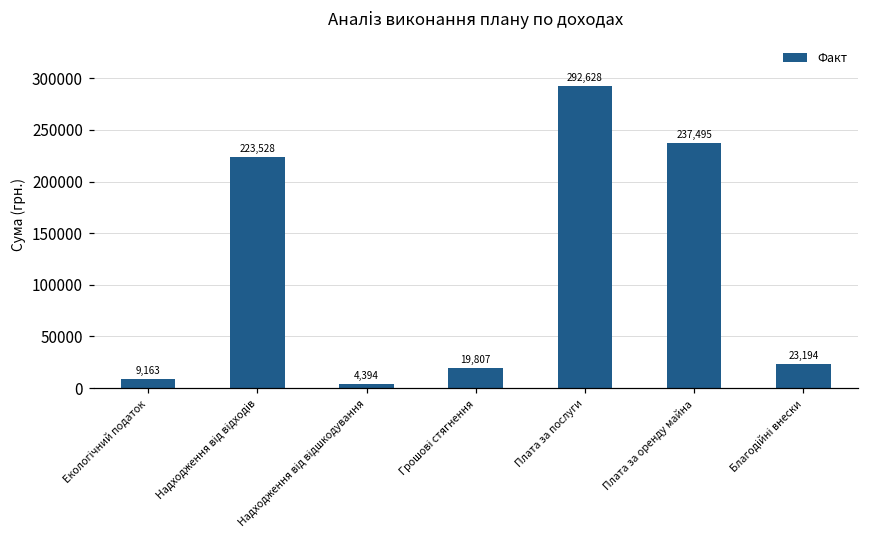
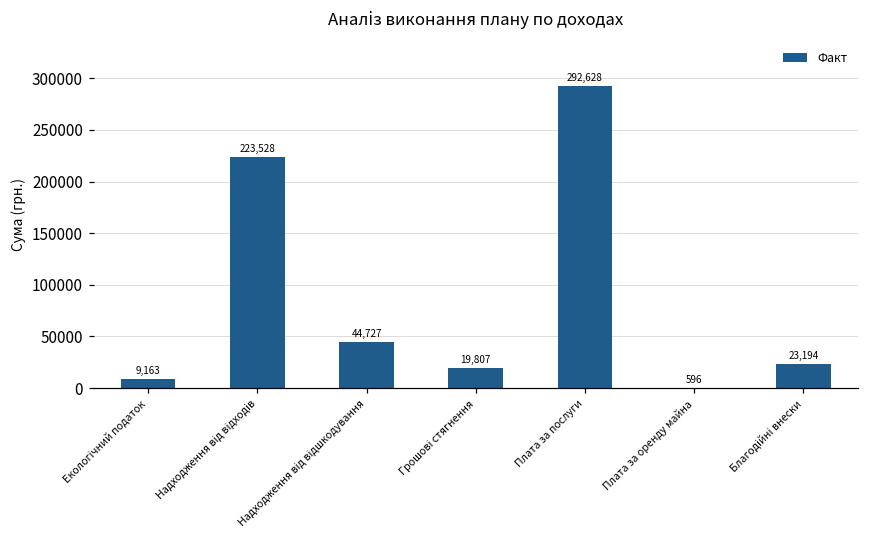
  {
    "Екологічний податок": "9,163",
    "Надходження від відходів": "223,528",
-   "Надходження від відшкодування": "4,394",
+   "Надходження від відшкодування": "44,727",
    "Грошові стягнення": "19,807",
    "Плата за послуги": "292,628",
-   "Плата за оренду майна": "237,495",
+   "Плата за оренду майна": "596",
    "Благодійні внески": "23,194"
  }
